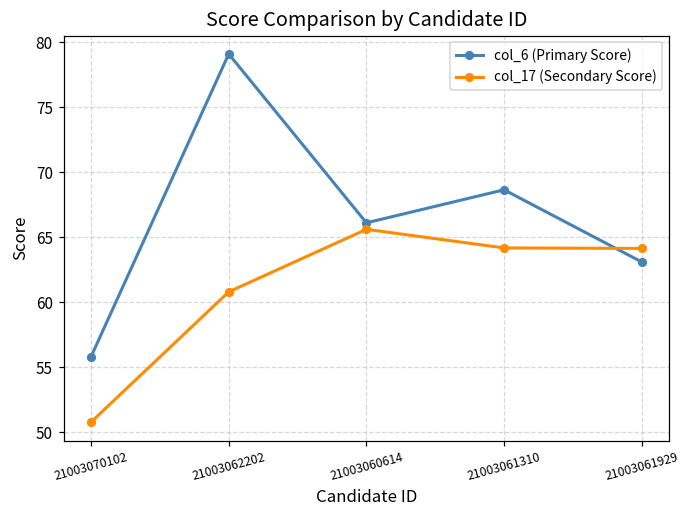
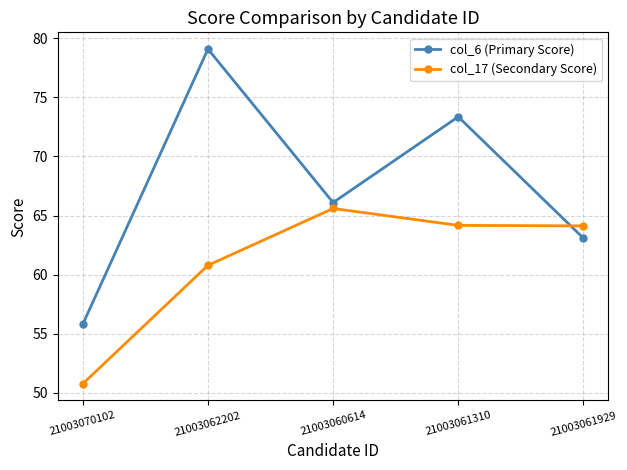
  {
    "col_6 (Primary Score)": {
      "21003070102": 55.8,
      "21003062202": 79.1,
      "21003060614": 66.1,
-     "21003061310": 68.6,
+     "21003061310": 73.4,
      "21003061929": 63.1
    },
    "col_17 (Secondary Score)": {
      "21003070102": 50.8,
      "21003062202": 60.8,
      "21003060614": 65.6,
      "21003061310": 64.2,
      "21003061929": 64.1
    }
  }
